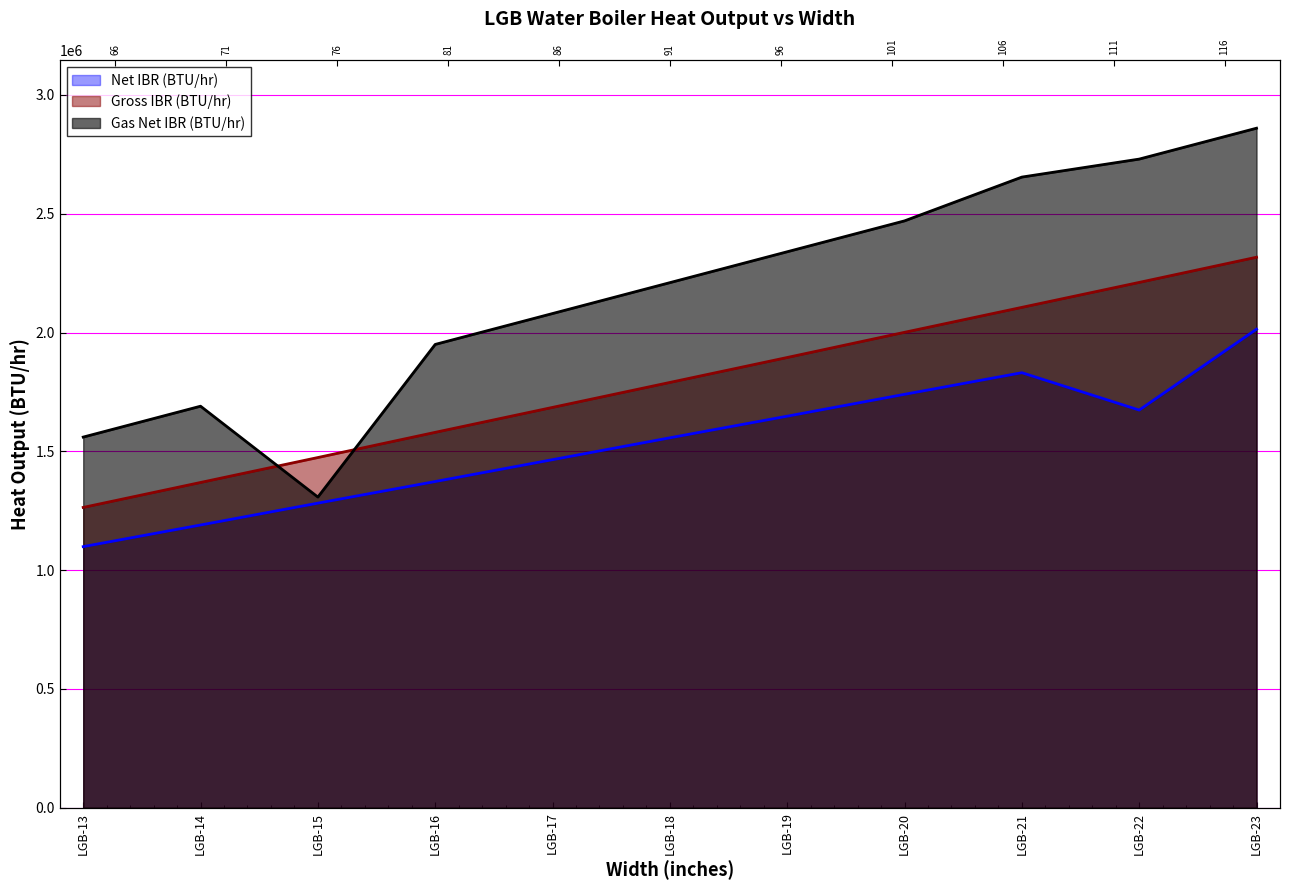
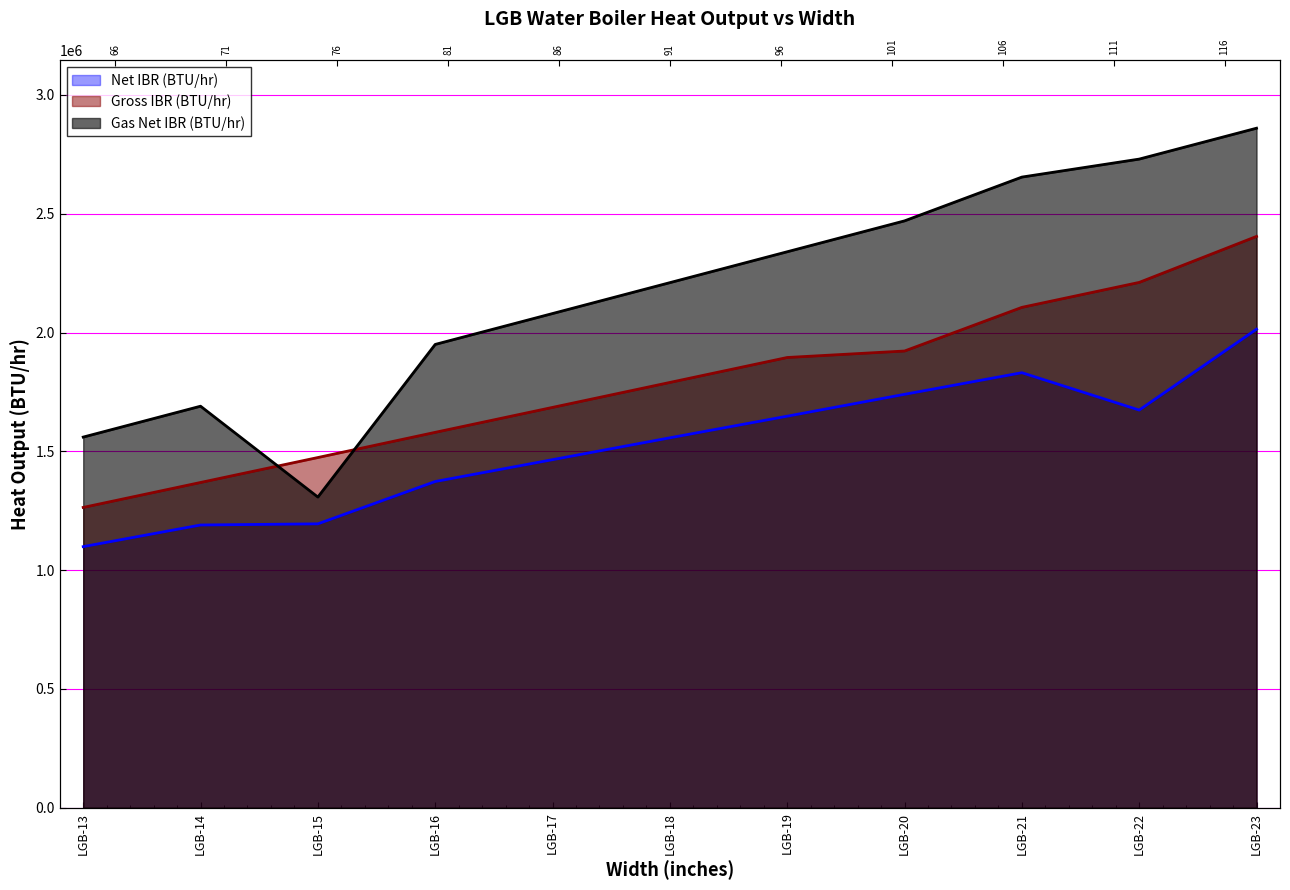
  {
    "Net IBR (BTU/hr)": {
      "LGB-13": 1100000,
      "LGB-14": 1190000,
-     "LGB-15": 1280000,
+     "LGB-15": 1190000,
      "LGB-16": 1370000,
      "LGB-17": 1470000,
      "LGB-18": 1560000,
      "LGB-19": 1650000,
      "LGB-20": 1740000,
      "LGB-21": 1830000,
      "LGB-22": 1670000,
      "LGB-23": 2010000
    },
    "Gross IBR (BTU/hr)": {
      "LGB-13": 1260000,
      "LGB-14": 1370000,
      "LGB-15": 1470000,
      "LGB-16": 1580000,
      "LGB-17": 1690000,
      "LGB-18": 1790000,
      "LGB-19": 1900000,
-     "LGB-20": 2000000,
+     "LGB-20": 1920000,
      "LGB-21": 2110000,
      "LGB-22": 2210000,
-     "LGB-23": 2320000
+     "LGB-23": 2400000
    },
    "Gas Net IBR (BTU/hr)": {
      "LGB-13": 1560000,
      "LGB-14": 1690000,
      "LGB-15": 1310000,
      "LGB-16": 1950000,
      "LGB-17": 2080000,
      "LGB-18": 2210000,
      "LGB-19": 2340000,
      "LGB-20": 2470000,
      "LGB-21": 2650000,
      "LGB-22": 2730000,
      "LGB-23": 2860000
    }
  }
